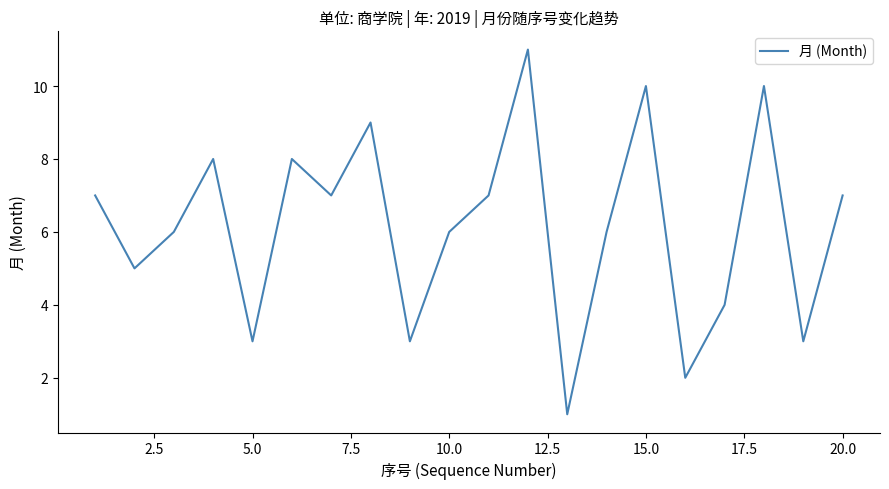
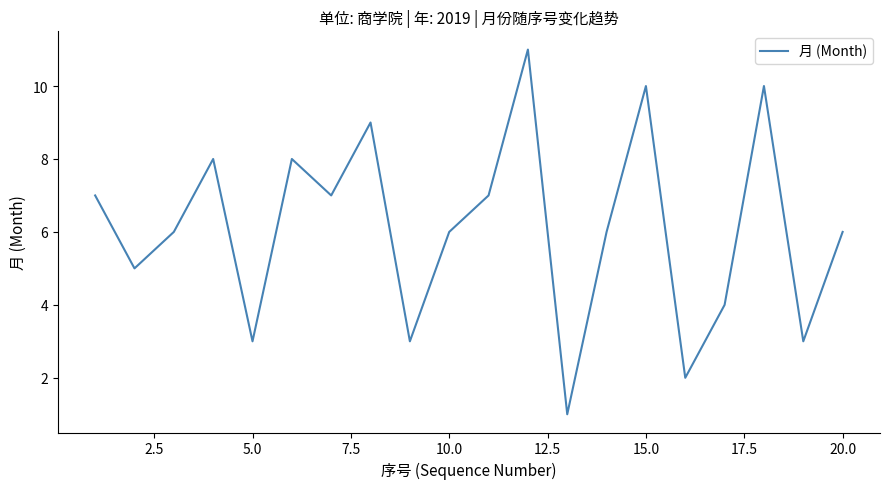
  {
    "5.0": 3,
    "10.0": 6,
    "15.0": 10,
-   "20.0": 7
+   "20.0": 6
  }
